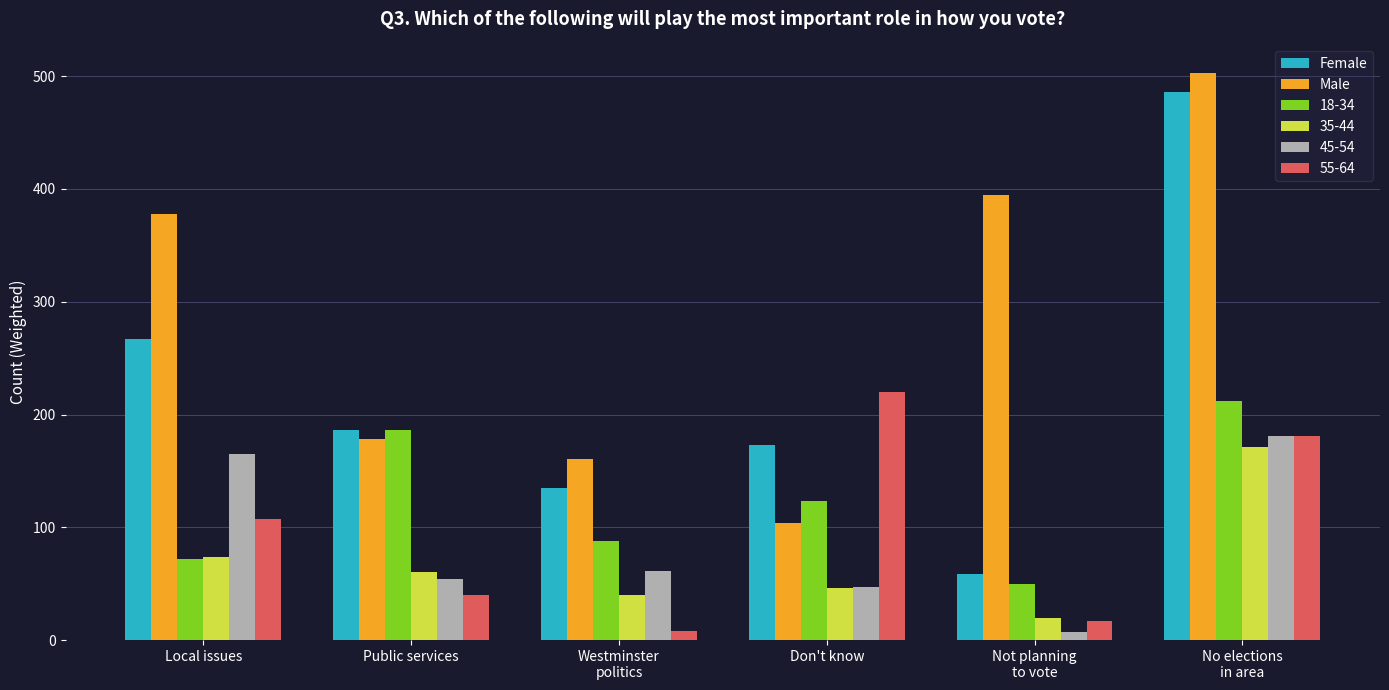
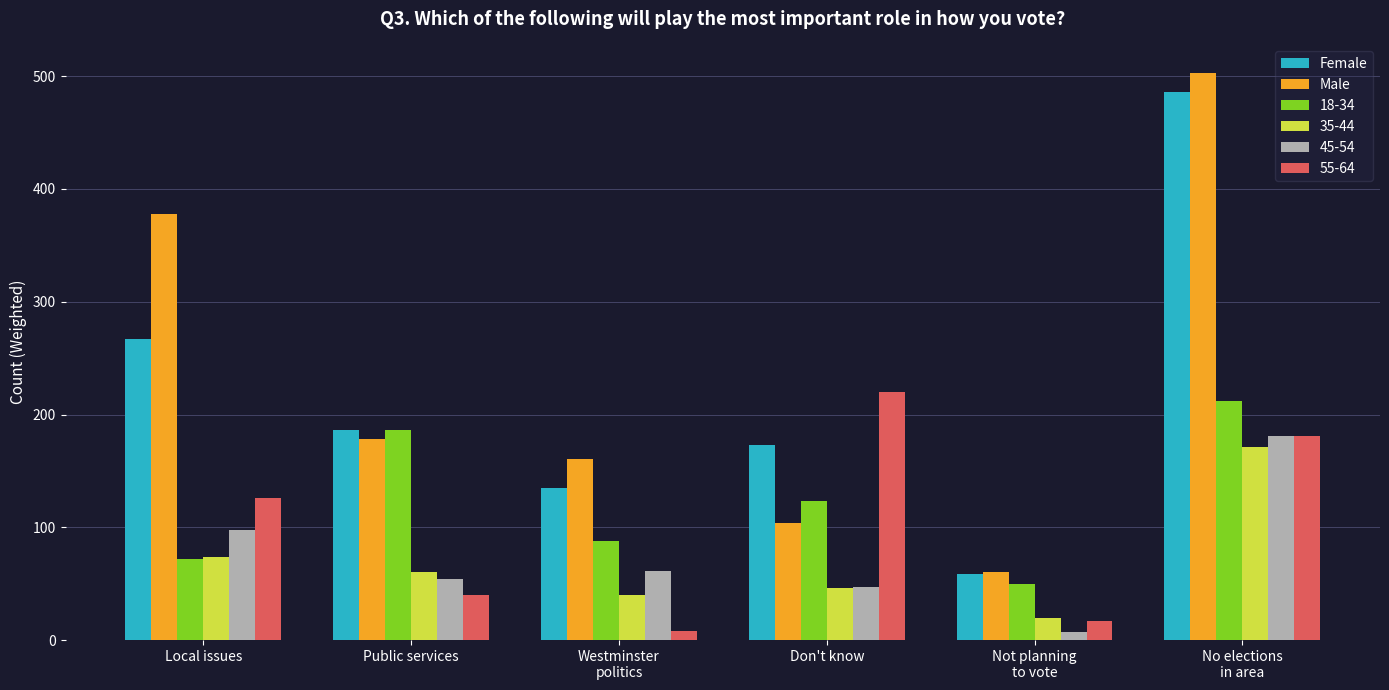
  {
    "Female": {
      "Local issues": 267,
      "Public services": 186,
      "Westminster politics": 135,
      "Don't know": 173,
      "Not planning to vote": 59,
      "No elections in area": 486
    },
    "Male": {
      "Local issues": 378,
      "Public services": 178,
      "Westminster politics": 161,
      "Don't know": 104,
-     "Not planning to vote": 395,
+     "Not planning to vote": 60,
      "No elections in area": 503
    },
    "18-34": {
      "Local issues": 72,
      "Public services": 186,
      "Westminster politics": 88,
      "Don't know": 123,
      "Not planning to vote": 50,
      "No elections in area": 212
    },
    "35-44": {
      "Local issues": 74,
      "Public services": 60,
      "Westminster politics": 40,
      "Don't know": 46,
      "Not planning to vote": 20,
      "No elections in area": 171
    },
    "45-54": {
-     "Local issues": 165,
+     "Local issues": 98,
      "Public services": 54,
      "Westminster politics": 61,
      "Don't know": 47,
      "Not planning to vote": 7,
      "No elections in area": 181
    },
    "55-64": {
-     "Local issues": 107,
+     "Local issues": 126,
      "Public services": 40,
      "Westminster politics": 8,
      "Don't know": 220,
      "Not planning to vote": 17,
      "No elections in area": 181
    }
  }
